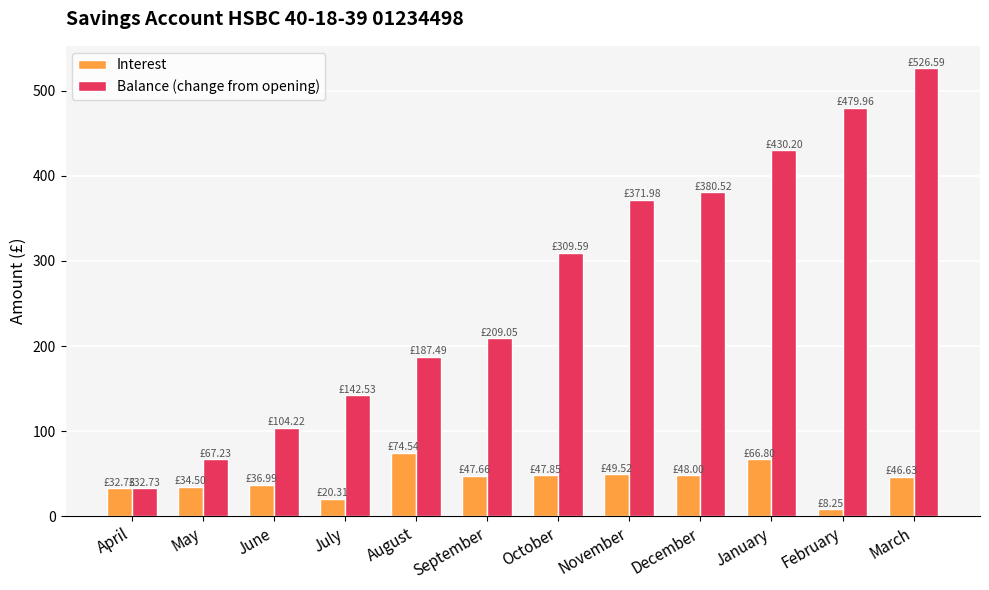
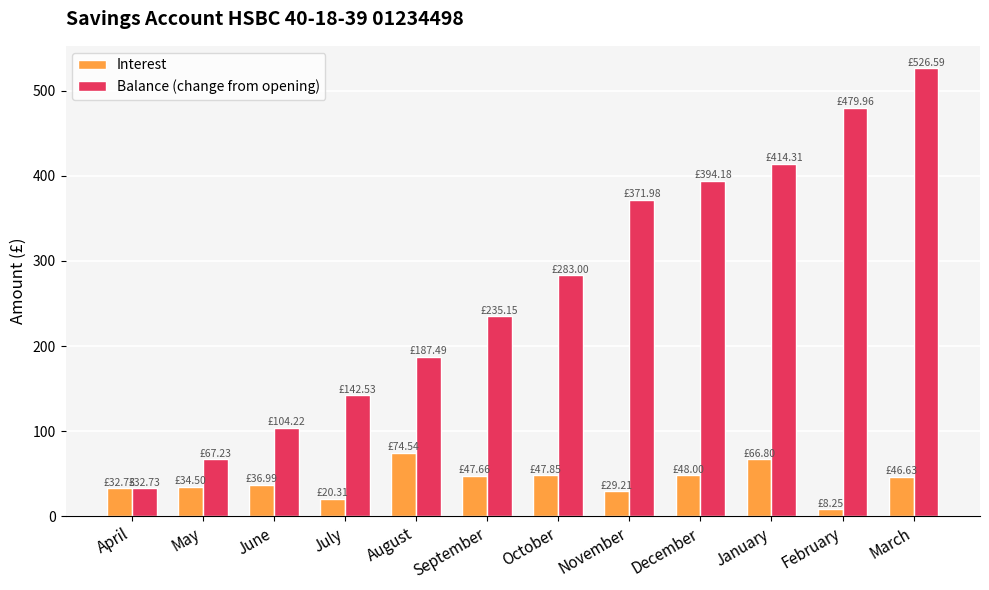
  {
    "Interest": {
      "May": "£34.50",
      "June": "£36.99",
      "July": "£20.31",
      "August": "£74.54",
      "September": "£47.66",
      "October": "£47.85",
-     "November": "£49.52",
+     "November": "£29.21",
      "December": "£48.00",
      "January": "£66.80",
      "February": "£8.25",
      "March": "£46.63"
    },
    "Balance (change from opening)": {
      "May": "£67.23",
      "June": "£104.22",
      "July": "£142.53",
      "August": "£187.49",
-     "September": "£209.05",
-     "October": "£309.59",
+     "September": "£235.15",
+     "October": "£283.00",
      "November": "£371.98",
-     "December": "£380.52",
-     "January": "£430.20",
+     "December": "£394.18",
+     "January": "£414.31",
      "February": "£479.96",
      "March": "£526.59"
    }
  }
